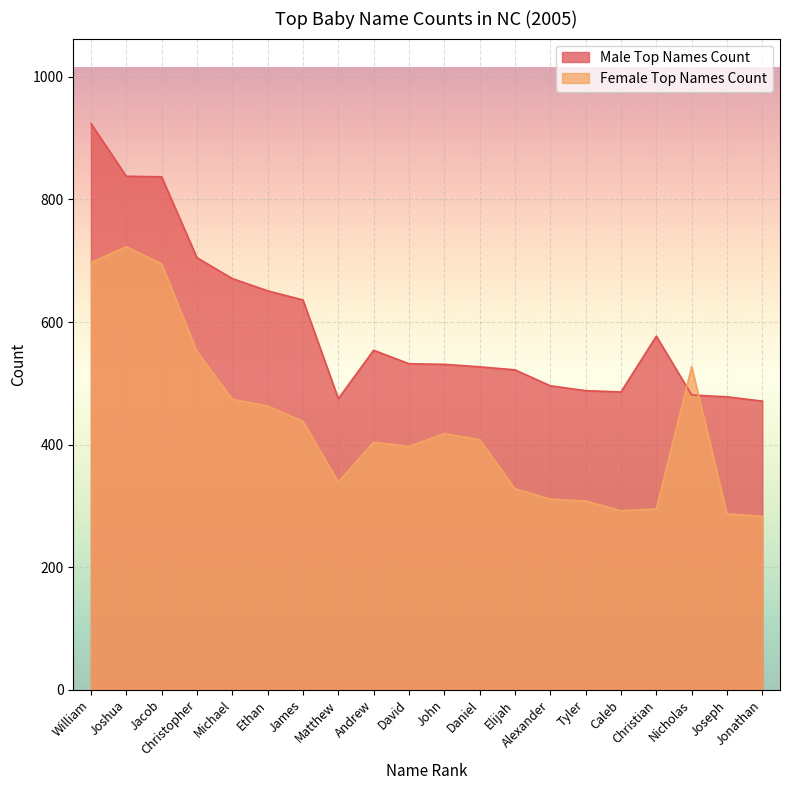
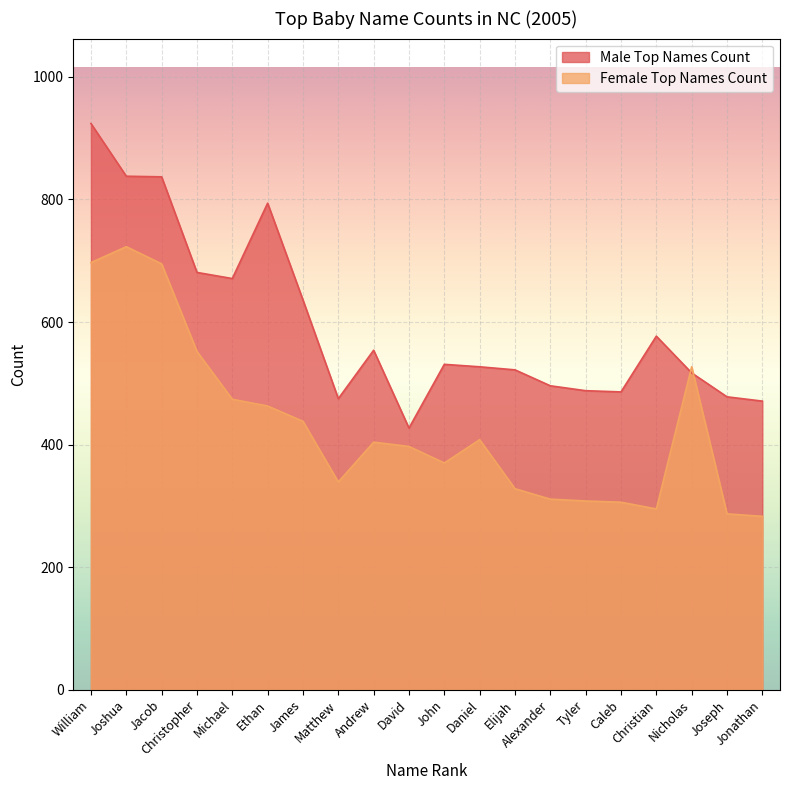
  {
    "Male Top Names Count": {
      "William": 920,
      "Joshua": 840,
      "Jacob": 840,
-     "Christopher": 710,
+     "Christopher": 680,
      "Michael": 670,
-     "Ethan": 650,
+     "Ethan": 790,
      "James": 640,
      "Matthew": 480,
      "Andrew": 550,
-     "David": 530,
+     "David": 430,
      "John": 530,
      "Daniel": 530,
      "Elijah": 520,
      "Alexander": 500,
      "Tyler": 490,
      "Caleb": 490,
      "Christian": 580,
-     "Nicholas": 480,
+     "Nicholas": 520,
      "Joseph": 480,
      "Jonathan": 470
    },
    "Female Top Names Count": {
      "William": 700,
      "Joshua": 720,
      "Jacob": 700,
      "Christopher": 550,
      "Michael": 470,
      "Ethan": 460,
      "James": 440,
      "Matthew": 340,
      "Andrew": 400,
      "David": 400,
-     "John": 420,
+     "John": 370,
      "Daniel": 410,
      "Elijah": 330,
      "Alexander": 310,
      "Tyler": 310,
-     "Caleb": 290,
+     "Caleb": 310,
      "Christian": 300,
      "Nicholas": 530,
      "Joseph": 290,
      "Jonathan": 280
    }
  }
